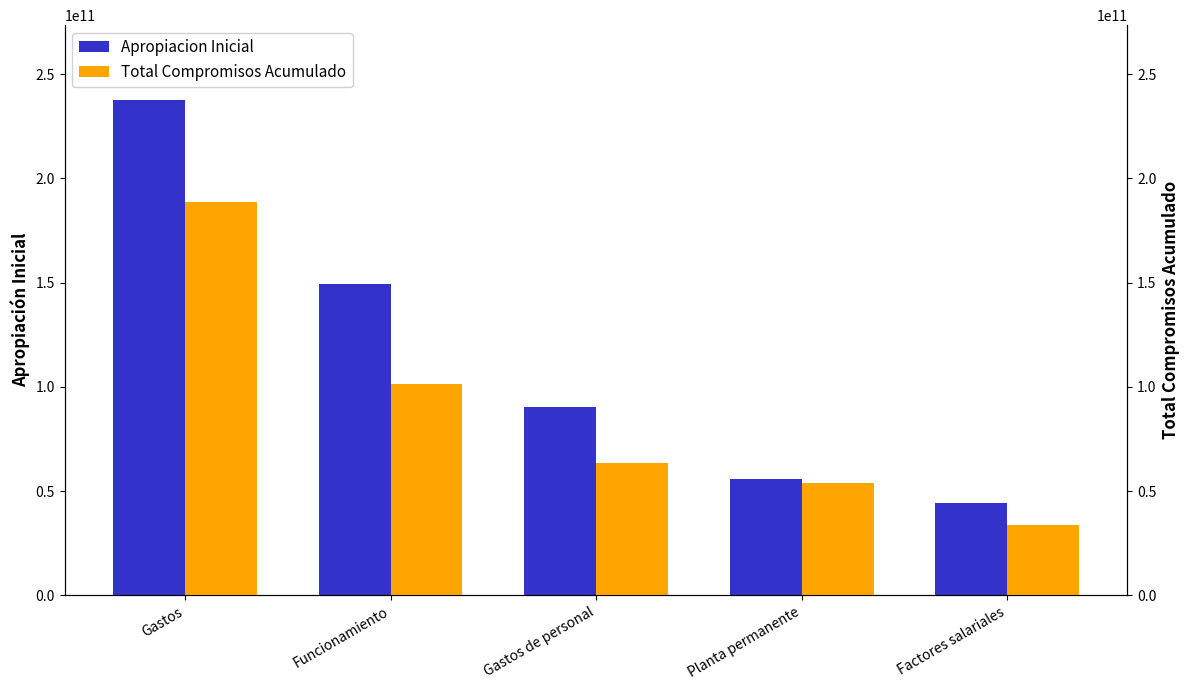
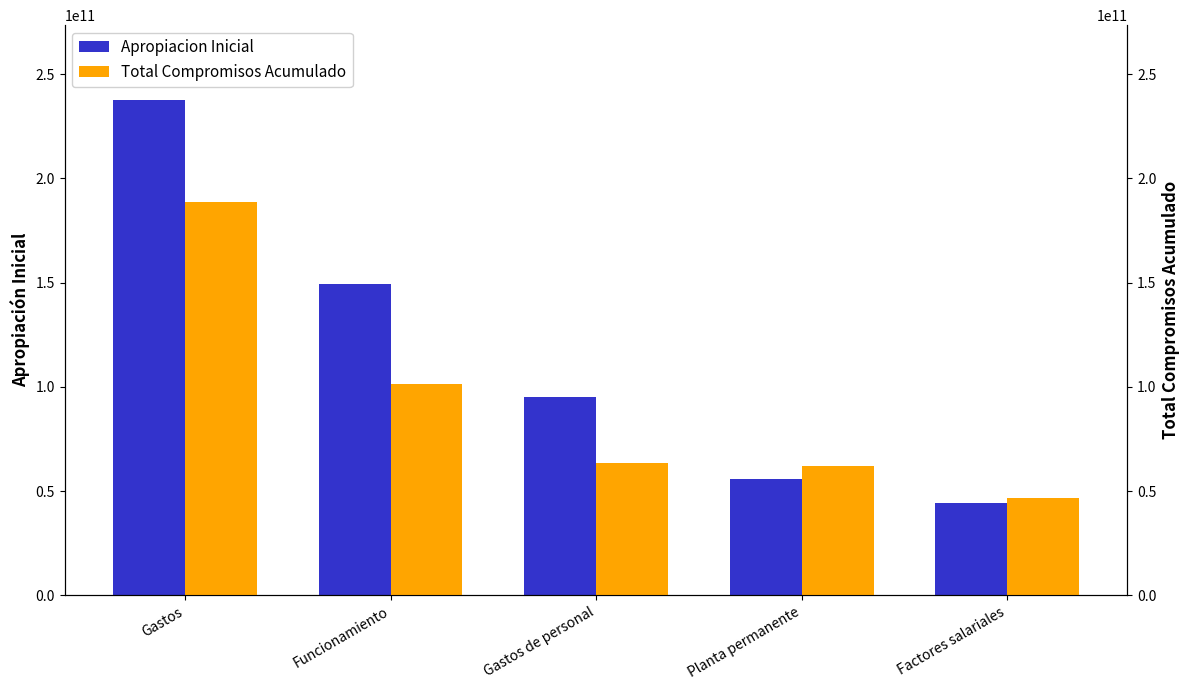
  {
    "Apropiacion Inicial": {
      "Gastos": 238000000000,
      "Funcionamiento": 150000000000,
-     "Gastos de personal": 90000000000,
+     "Gastos de personal": 95000000000,
      "Planta permanente": 56000000000,
      "Factores salariales": 44000000000
    },
    "Total Compromisos Acumulado": {
      "Gastos": 189000000000,
      "Funcionamiento": 101000000000,
      "Gastos de personal": 63000000000,
-     "Planta permanente": 54000000000,
-     "Factores salariales": 34000000000
+     "Planta permanente": 62000000000,
+     "Factores salariales": 47000000000
    }
  }
